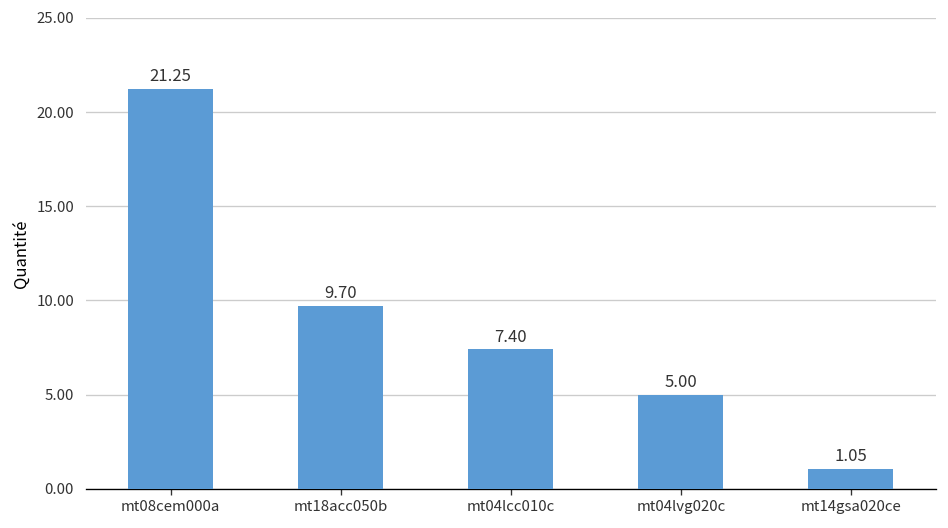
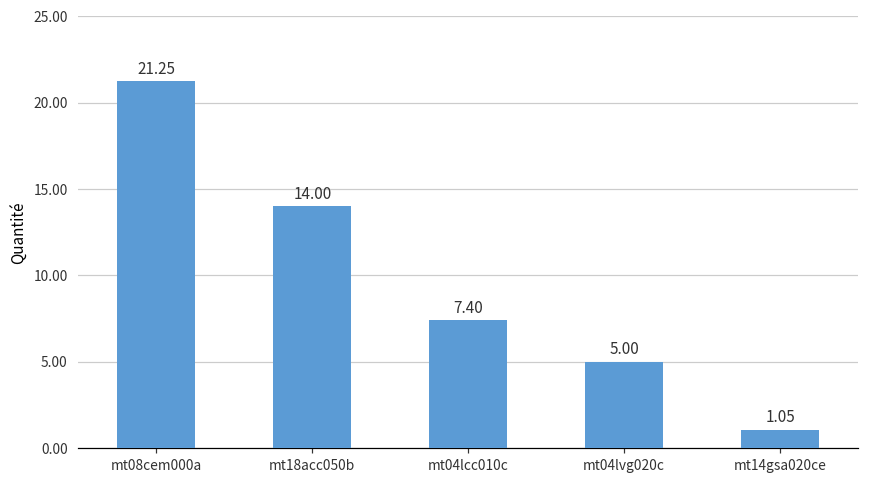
  {
    "mt08cem000a": 21.25,
-   "mt18acc050b": 9.70,
+   "mt18acc050b": 14.00,
    "mt04lcc010c": 7.40,
    "mt04lvg020c": 5.00,
    "mt14gsa020ce": 1.05
  }
